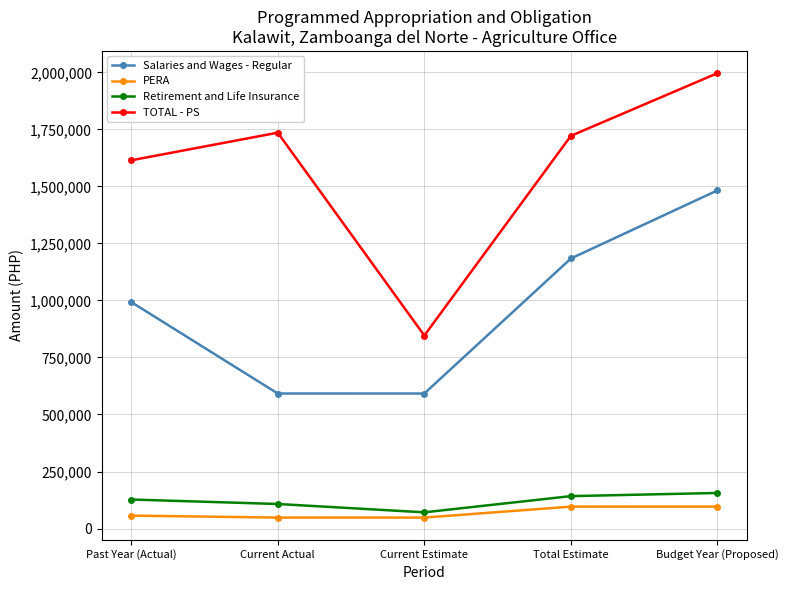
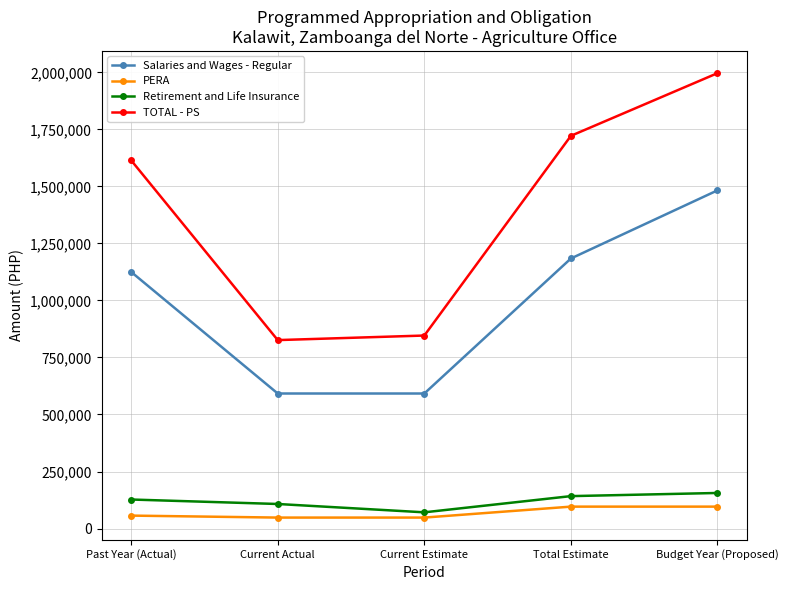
  {
    "Salaries and Wages - Regular": {
-     "Past Year (Actual)": "990,000",
+     "Past Year (Actual)": "1,120,000",
      "Current Actual": "590,000",
      "Current Estimate": "590,000",
      "Total Estimate": "1,180,000",
      "Budget Year (Proposed)": "1,480,000"
    },
    "PERA": {
      "Past Year (Actual)": "60,000",
      "Current Actual": "50,000",
      "Current Estimate": "50,000",
      "Total Estimate": "100,000",
      "Budget Year (Proposed)": "100,000"
    },
    "Retirement and Life Insurance": {
      "Past Year (Actual)": "130,000",
      "Current Actual": "110,000",
      "Current Estimate": "70,000",
      "Total Estimate": "140,000",
      "Budget Year (Proposed)": "160,000"
    },
    "TOTAL - PS": {
      "Past Year (Actual)": "1,610,000",
-     "Current Actual": "1,740,000",
+     "Current Actual": "830,000",
      "Current Estimate": "850,000",
      "Total Estimate": "1,720,000",
      "Budget Year (Proposed)": "2,000,000"
    }
  }
